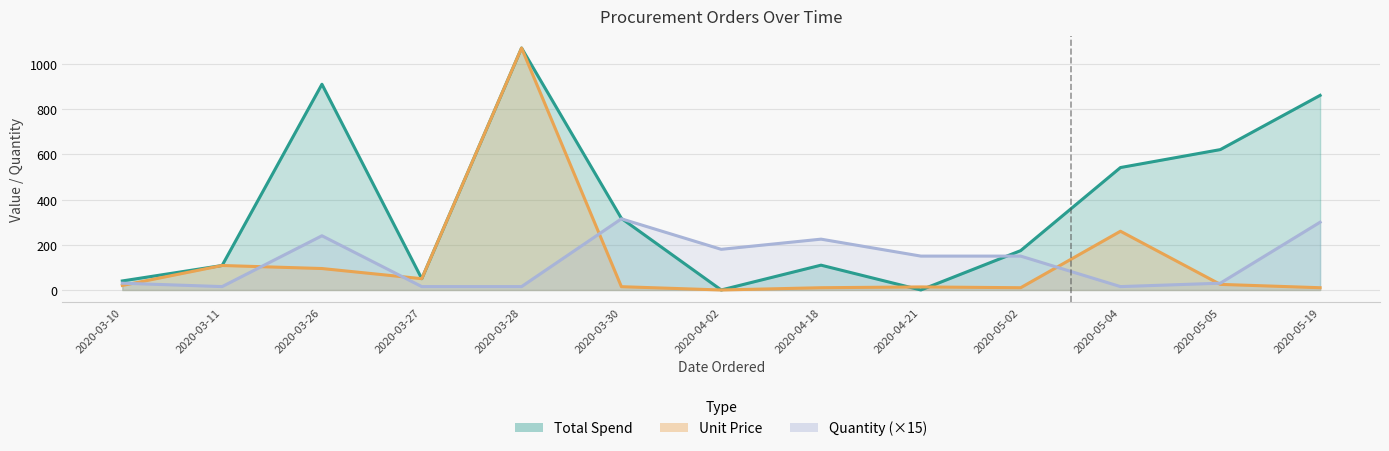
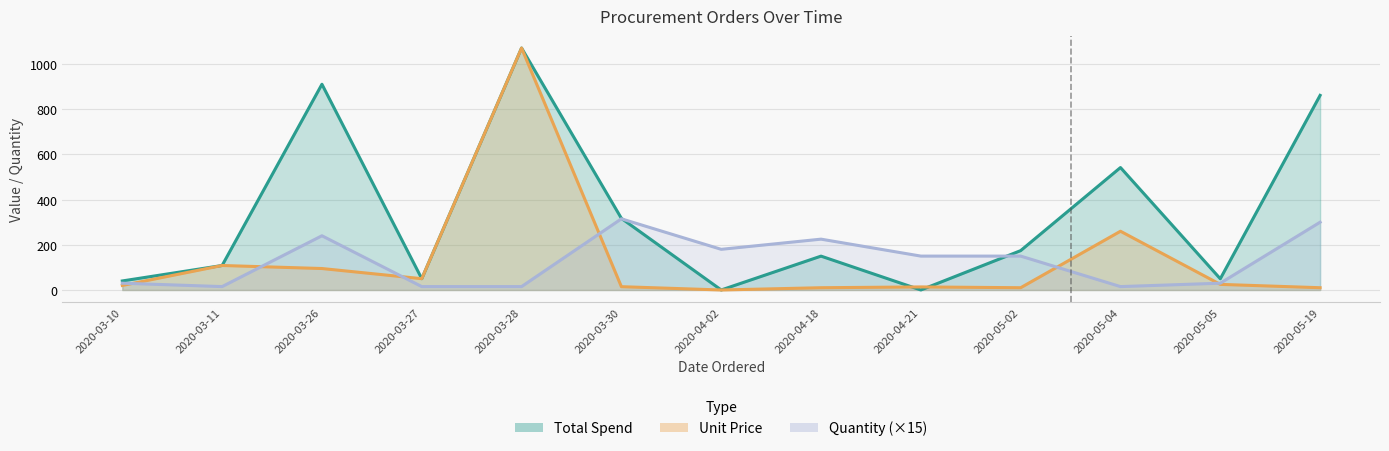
  {
    "Total Spend": {
      "2020-03-26": 910,
-     "2020-04-18": 110,
+     "2020-04-18": 150,
      "2020-04-21": 0,
      "2020-05-02": 170,
      "2020-05-04": 540,
-     "2020-05-05": 620,
+     "2020-05-05": 50,
      "2020-05-19": 860
    }
  }
